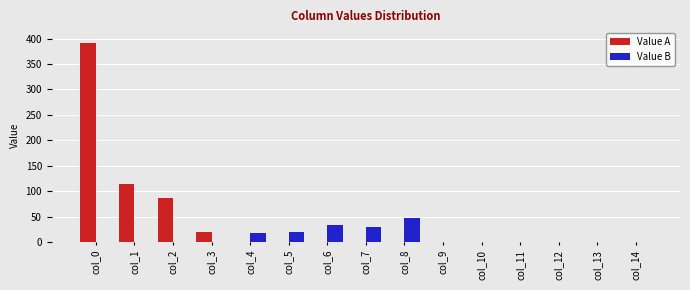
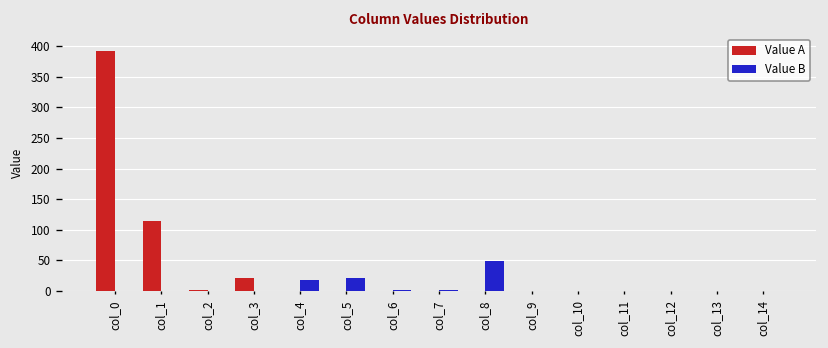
  {
    "Value A": {
      "col_0": 390,
      "col_1": 110,
-     "col_2": 90,
+     "col_2": 0,
      "col_3": 20,
      "col_4": 0,
      "col_5": 0,
      "col_6": 0,
      "col_7": 0,
      "col_8": 0,
      "col_9": 0,
      "col_10": 0,
      "col_11": 0,
      "col_12": 0,
      "col_13": 0,
      "col_14": 0
    },
    "Value B": {
      "col_0": 0,
      "col_1": 0,
      "col_2": 0,
      "col_3": 0,
      "col_4": 20,
      "col_5": 20,
-     "col_6": 40,
-     "col_7": 30,
+     "col_6": 0,
+     "col_7": 0,
      "col_8": 50,
      "col_9": 0,
      "col_10": 0,
      "col_11": 0,
      "col_12": 0,
      "col_13": 0,
      "col_14": 0
    }
  }
